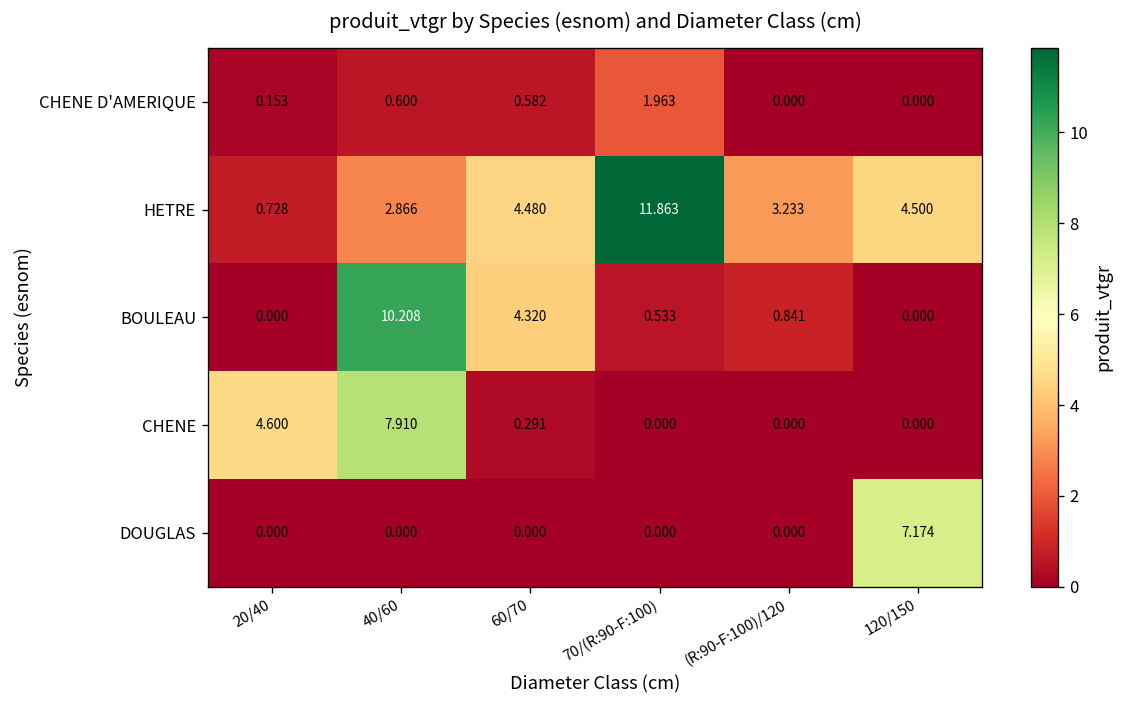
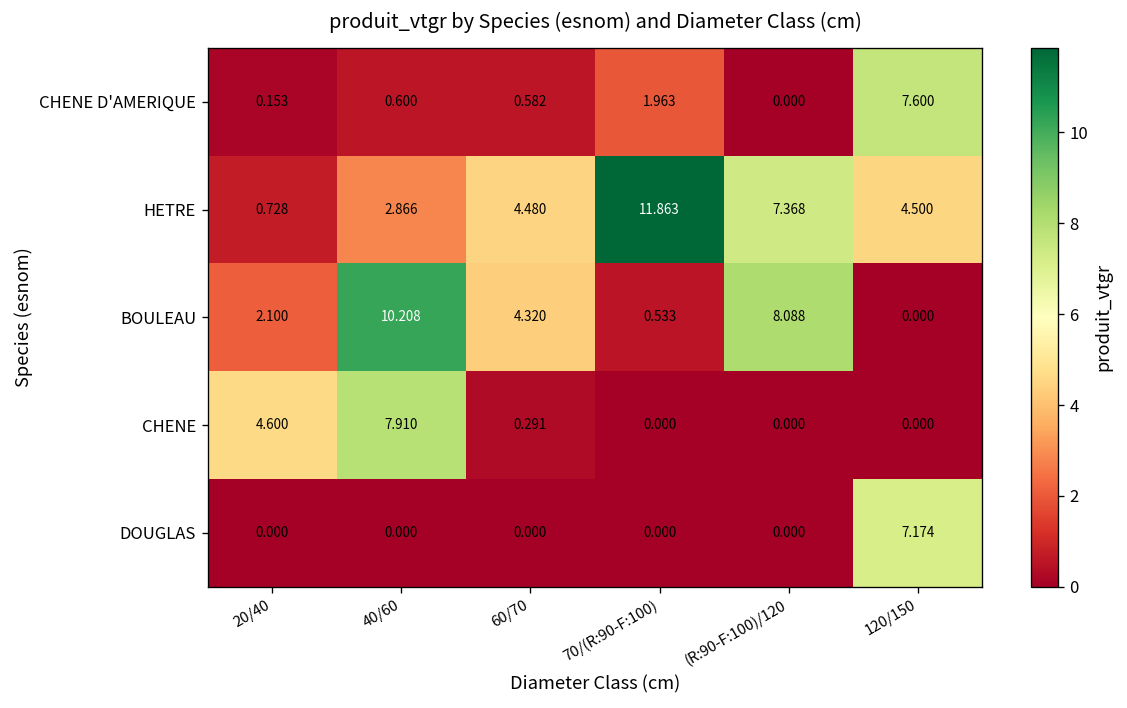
  {
    "CHENE D'AMERIQUE": {
      "20/40": 0.153,
      "40/60": 0.600,
      "60/70": 0.582,
      "70/(R:90-F:100)": 1.963,
      "(R:90-F:100)/120": 0.000,
-     "120/150": 0.000
+     "120/150": 7.600
    },
    "HETRE": {
      "20/40": 0.728,
      "40/60": 2.866,
      "60/70": 4.480,
      "70/(R:90-F:100)": 11.863,
-     "(R:90-F:100)/120": 3.233,
+     "(R:90-F:100)/120": 7.368,
      "120/150": 4.500
    },
    "BOULEAU": {
-     "20/40": 0.000,
+     "20/40": 2.100,
      "40/60": 10.208,
      "60/70": 4.320,
      "70/(R:90-F:100)": 0.533,
-     "(R:90-F:100)/120": 0.841,
+     "(R:90-F:100)/120": 8.088,
      "120/150": 0.000
    },
    "CHENE": {
      "20/40": 4.600,
      "40/60": 7.910,
      "60/70": 0.291,
      "70/(R:90-F:100)": 0.000,
      "(R:90-F:100)/120": 0.000,
      "120/150": 0.000
    },
    "DOUGLAS": {
      "20/40": 0.000,
      "40/60": 0.000,
      "60/70": 0.000,
      "70/(R:90-F:100)": 0.000,
      "(R:90-F:100)/120": 0.000,
      "120/150": 7.174
    }
  }
